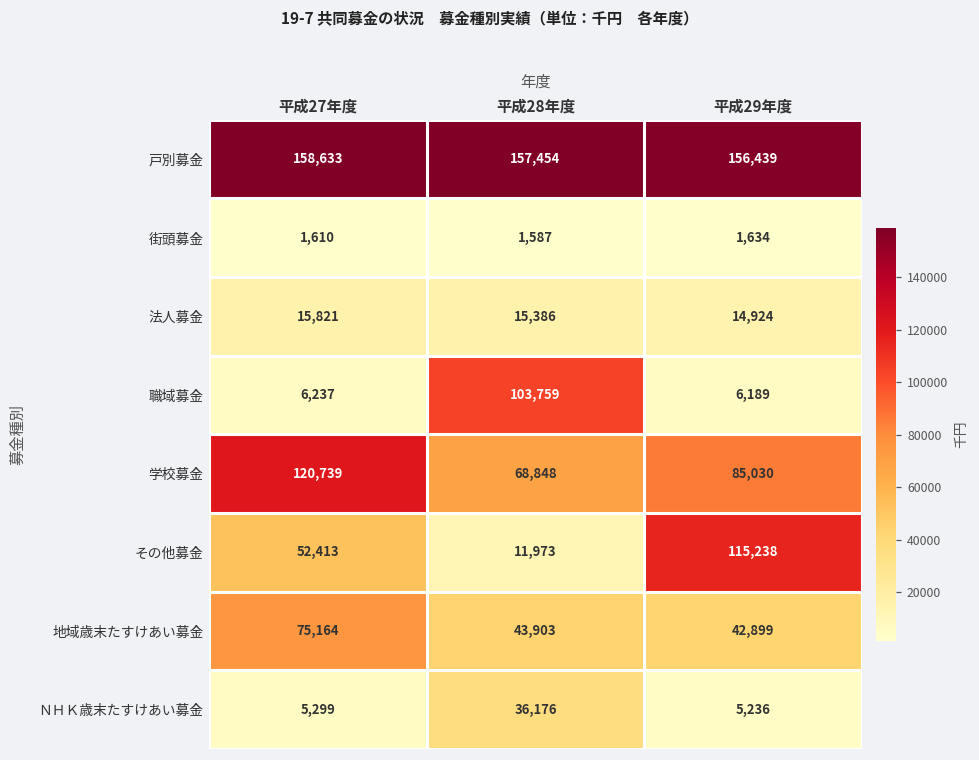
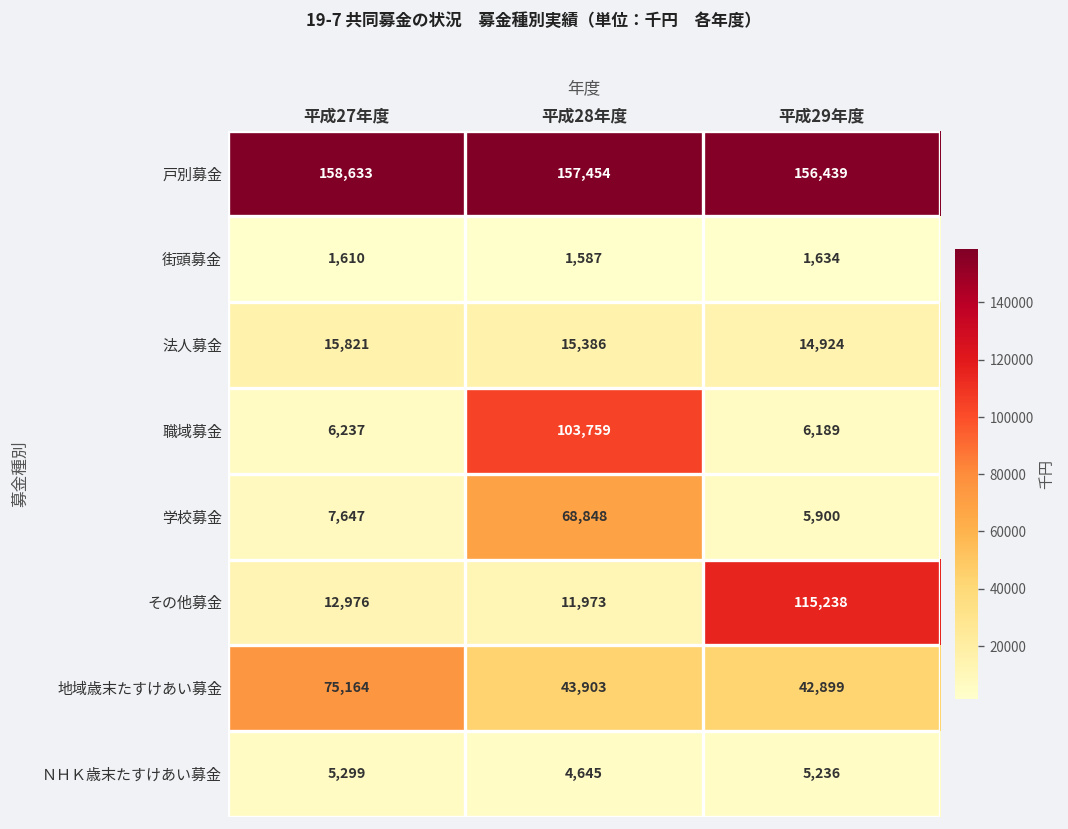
  {
    "戸別募金": {
      "平成27年度": "158,633",
      "平成28年度": "157,454",
      "平成29年度": "156,439"
    },
    "街頭募金": {
      "平成27年度": "1,610",
      "平成28年度": "1,587",
      "平成29年度": "1,634"
    },
    "法人募金": {
      "平成27年度": "15,821",
      "平成28年度": "15,386",
      "平成29年度": "14,924"
    },
    "職域募金": {
      "平成27年度": "6,237",
      "平成28年度": "103,759",
      "平成29年度": "6,189"
    },
    "学校募金": {
-     "平成27年度": "120,739",
+     "平成27年度": "7,647",
      "平成28年度": "68,848",
-     "平成29年度": "85,030"
+     "平成29年度": "5,900"
    },
    "その他募金": {
-     "平成27年度": "52,413",
+     "平成27年度": "12,976",
      "平成28年度": "11,973",
      "平成29年度": "115,238"
    },
    "地域歳末たすけあい募金": {
      "平成27年度": "75,164",
      "平成28年度": "43,903",
      "平成29年度": "42,899"
    },
    "ＮＨＫ歳末たすけあい募金": {
      "平成27年度": "5,299",
-     "平成28年度": "36,176",
+     "平成28年度": "4,645",
      "平成29年度": "5,236"
    }
  }
